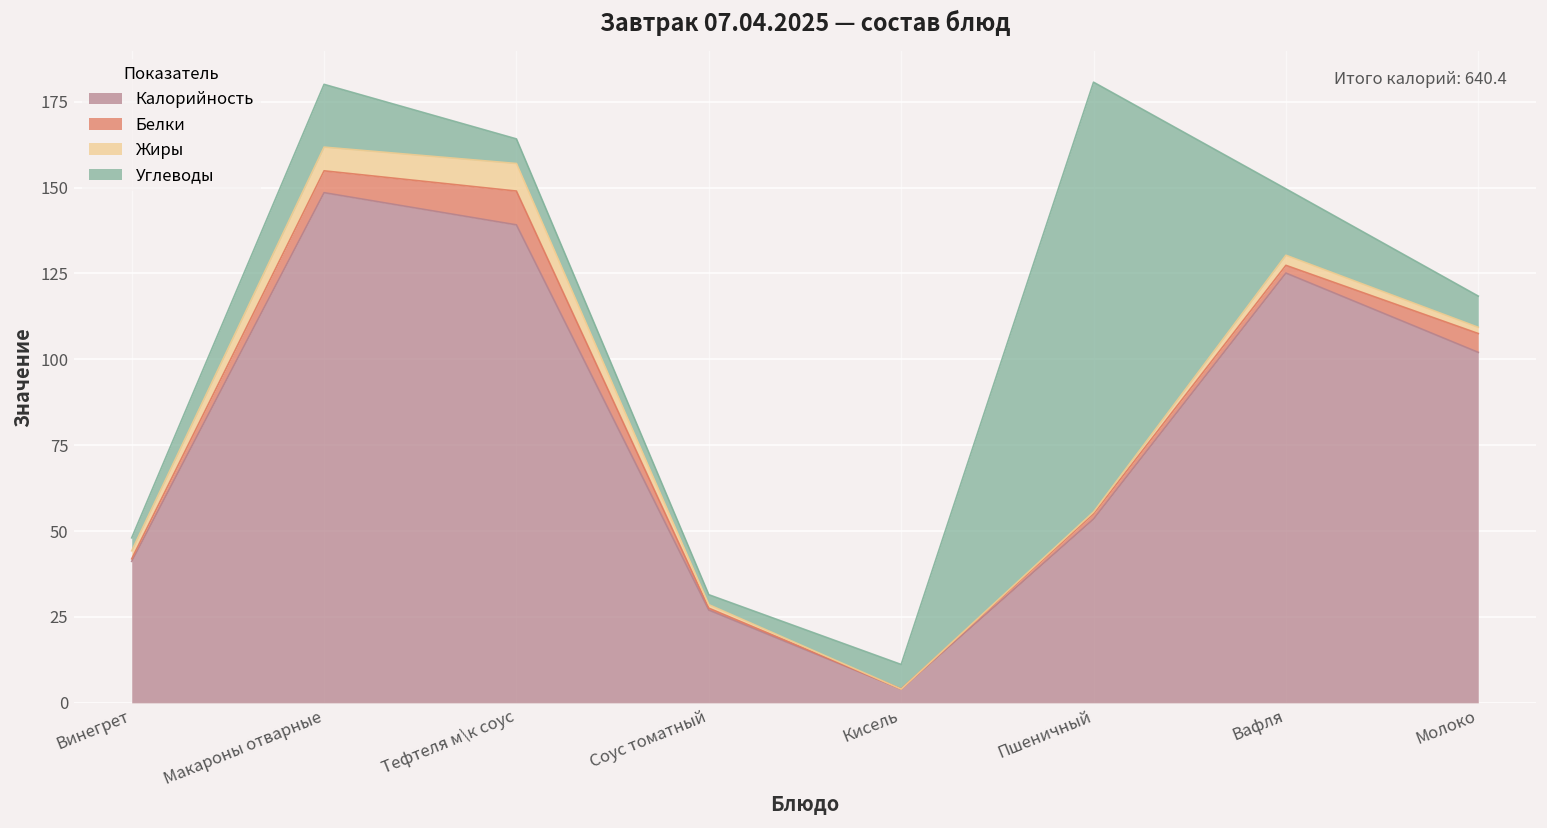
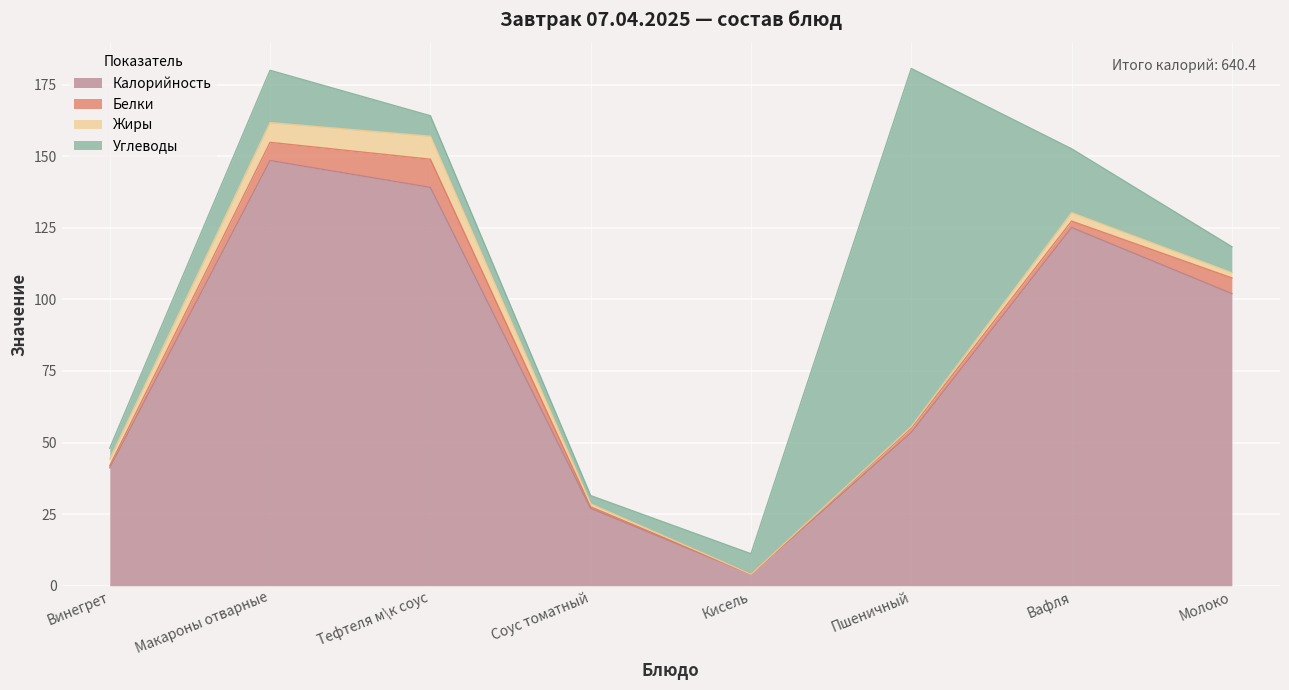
  {
    "Калорийность": {
      "Макароны отварные": 149,
      "Тефтеля м\\к соус": 139,
      "Пшеничный": 54,
      "Вафля": 125,
      "Молоко": 102
    },
    "Белки": {
      "Макароны отварные": 6,
      "Тефтеля м\\к соус": 10,
      "Вафля": 2,
      "Молоко": 5
    },
    "Жиры": {
      "Винегрет": 2,
      "Макароны отварные": 7,
      "Тефтеля м\\к соус": 8,
      "Соус томатный": 1,
      "Вафля": 3,
      "Молоко": 2
    },
    "Углеводы": {
      "Винегрет": 4,
      "Макароны отварные": 18,
      "Тефтеля м\\к соус": 7,
      "Соус томатный": 3,
      "Кисель": 7,
      "Пшеничный": 125,
-     "Вафля": 19,
+     "Вафля": 22,
      "Молоко": 9
    }
  }
